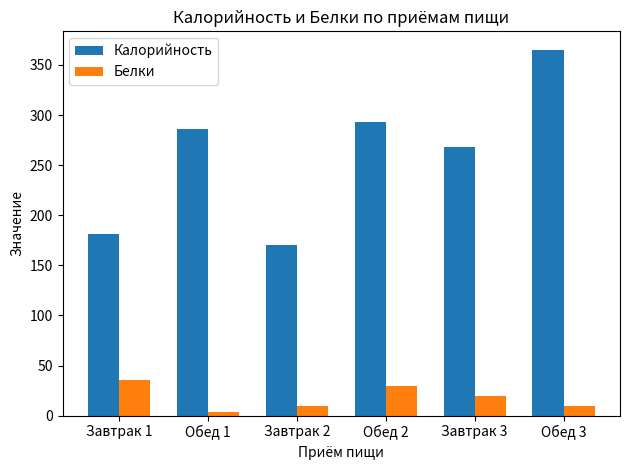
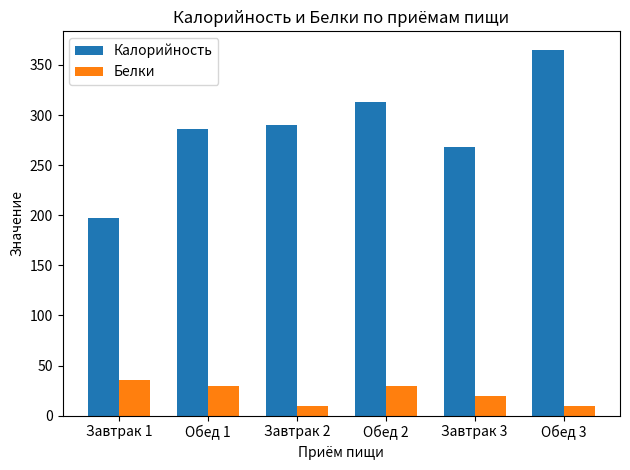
  {
    "Калорийность": {
-     "Завтрак 1": 181,
+     "Завтрак 1": 197,
      "Обед 1": 286,
-     "Завтрак 2": 170,
-     "Обед 2": 293,
+     "Завтрак 2": 290,
+     "Обед 2": 313,
      "Завтрак 3": 268,
      "Обед 3": 365
    },
    "Белки": {
      "Завтрак 1": 35,
-     "Обед 1": 3,
+     "Обед 1": 30,
      "Завтрак 2": 9,
      "Обед 2": 29,
      "Завтрак 3": 20,
      "Обед 3": 9
    }
  }
